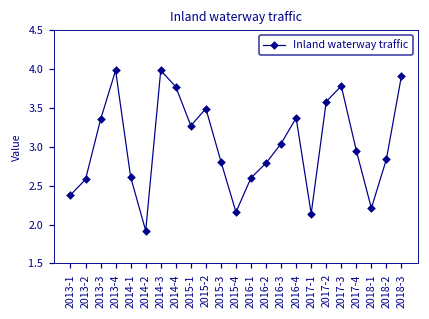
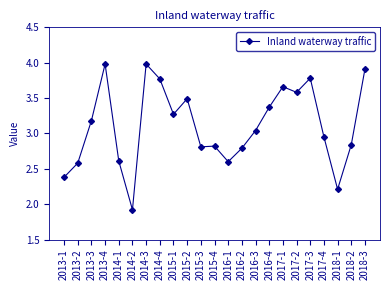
  {
    "2013-1": 2.4,
    "2013-2": 2.6,
-   "2013-3": 3.4,
+   "2013-3": 3.2,
    "2013-4": 4.0,
    "2014-1": 2.6,
    "2014-2": 1.9,
    "2014-3": 4.0,
    "2014-4": 3.8,
    "2015-1": 3.3,
    "2015-2": 3.5,
    "2015-3": 2.8,
-   "2015-4": 2.2,
+   "2015-4": 2.8,
    "2016-1": 2.6,
    "2016-2": 2.8,
    "2016-3": 3.0,
    "2016-4": 3.4,
-   "2017-1": 2.1,
+   "2017-1": 3.7,
    "2017-2": 3.6,
    "2017-3": 3.8,
    "2017-4": 3.0,
    "2018-1": 2.2,
    "2018-2": 2.8,
    "2018-3": 3.9
  }
